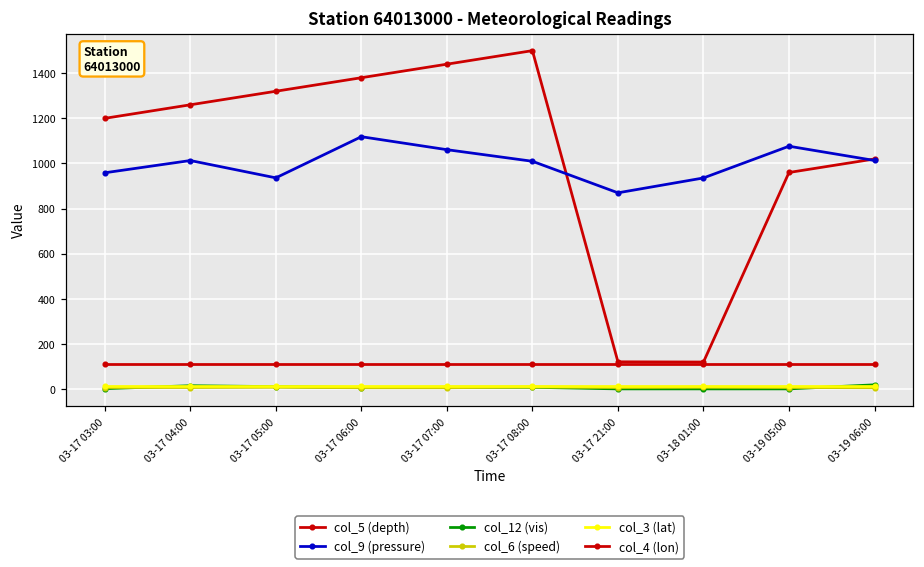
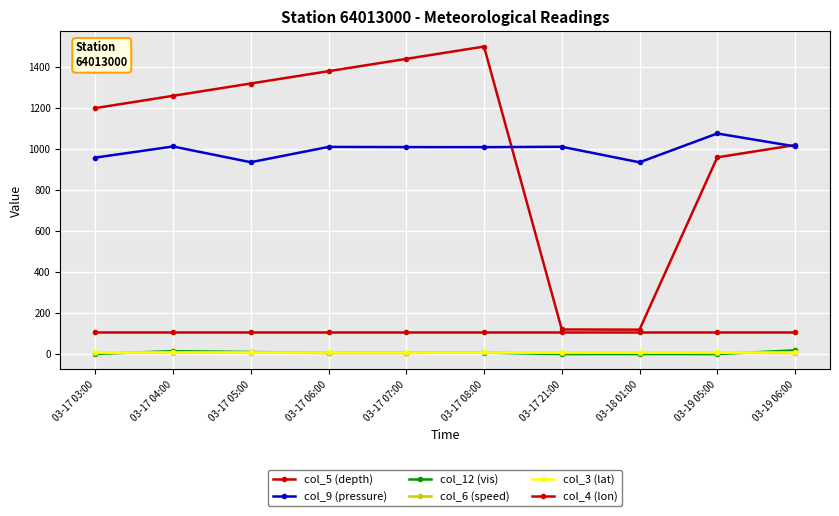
  {
    "col_9 (pressure)": {
      "03-17 03:00": 960,
      "03-17 04:00": 1010,
      "03-17 05:00": 940,
-     "03-17 06:00": 1120,
-     "03-17 07:00": 1060,
+     "03-17 06:00": 1010,
+     "03-17 07:00": 1010,
      "03-17 08:00": 1010,
-     "03-17 21:00": 870,
+     "03-17 21:00": 1010,
      "03-18 01:00": 940,
      "03-19 05:00": 1080
    }
  }
